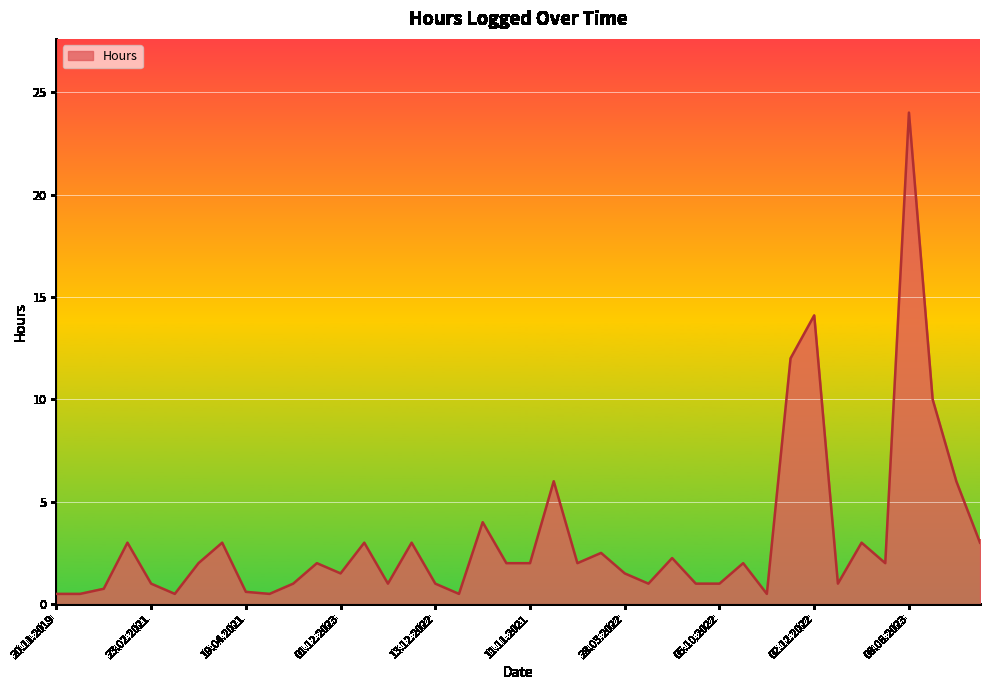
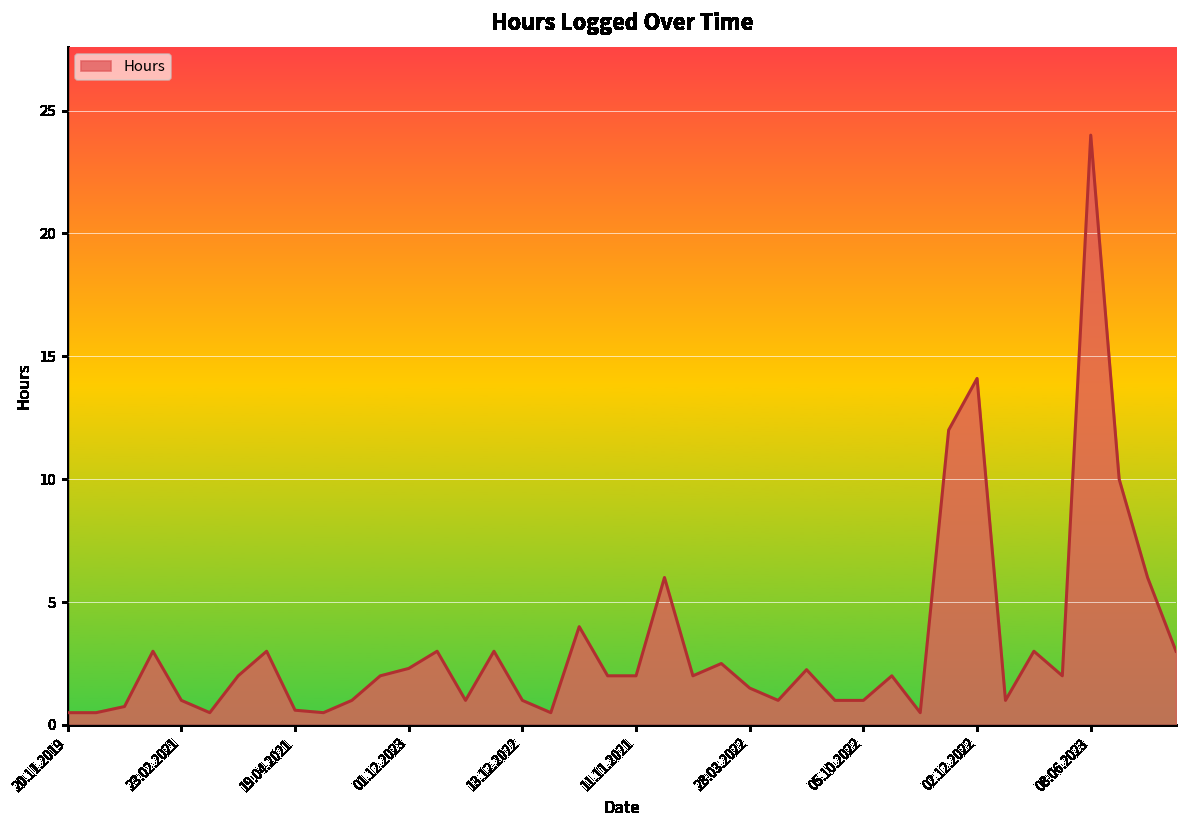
  {
    "19.04.2021": 0.6,
-   "01.12.2023": 1.5,
+   "01.12.2023": 2.3,
    "13.12.2022": 1.0,
    "11.11.2021": 2.0,
    "28.03.2022": 1.5,
    "02.12.2022": 14.1,
    "08.06.2023": 24.0
  }
